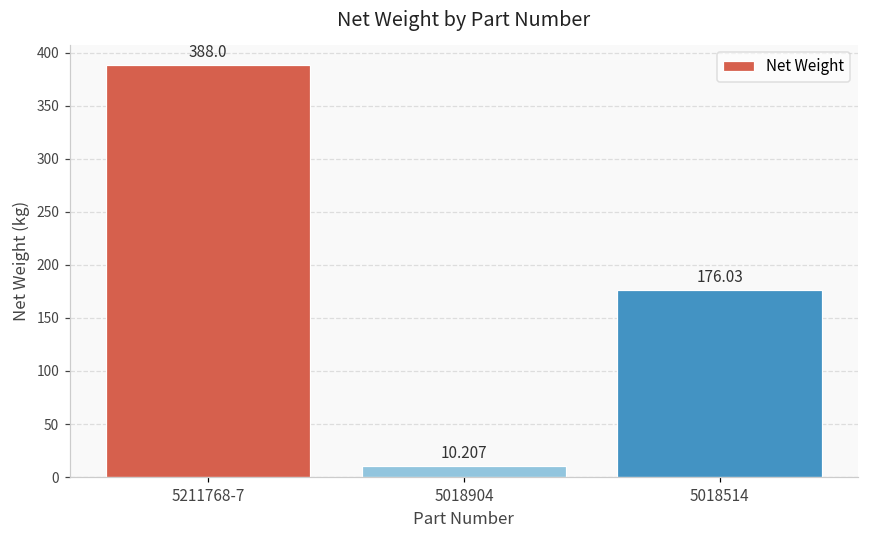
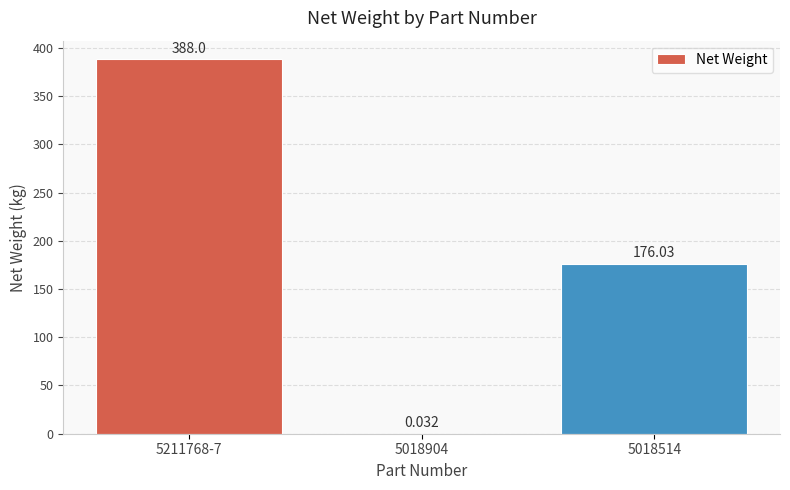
  {
    "5211768-7": 388.0,
-   "5018904": 10.207,
+   "5018904": 0.032,
    "5018514": 176.03
  }
